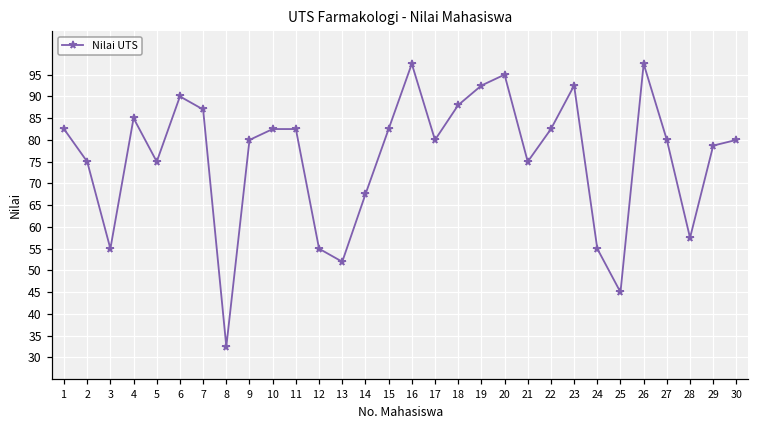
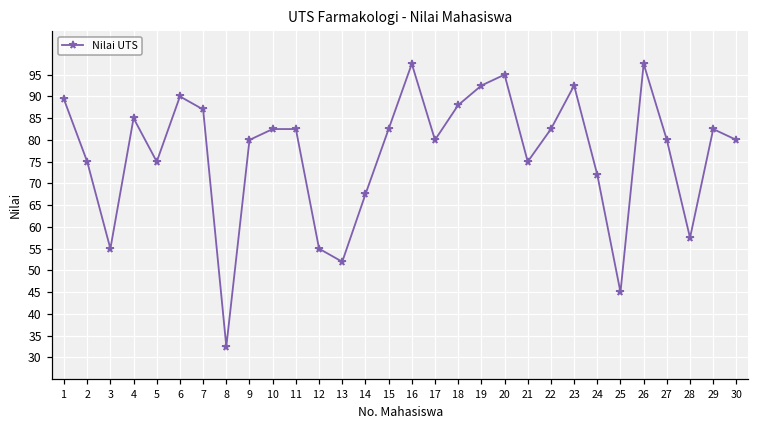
  {
-   "1": 83,
+   "1": 89,
    "2": 75,
    "3": 55,
    "4": 85,
    "5": 75,
    "6": 90,
    "7": 87,
    "8": 33,
    "9": 80,
    "10": 83,
    "11": 83,
    "12": 55,
    "13": 52,
    "14": 68,
    "15": 83,
    "16": 98,
    "17": 80,
    "18": 88,
    "19": 93,
    "20": 95,
    "21": 75,
    "22": 83,
    "23": 93,
-   "24": 55,
+   "24": 72,
    "25": 45,
    "26": 98,
    "27": 80,
    "28": 58,
-   "29": 79,
+   "29": 83,
    "30": 80
  }
